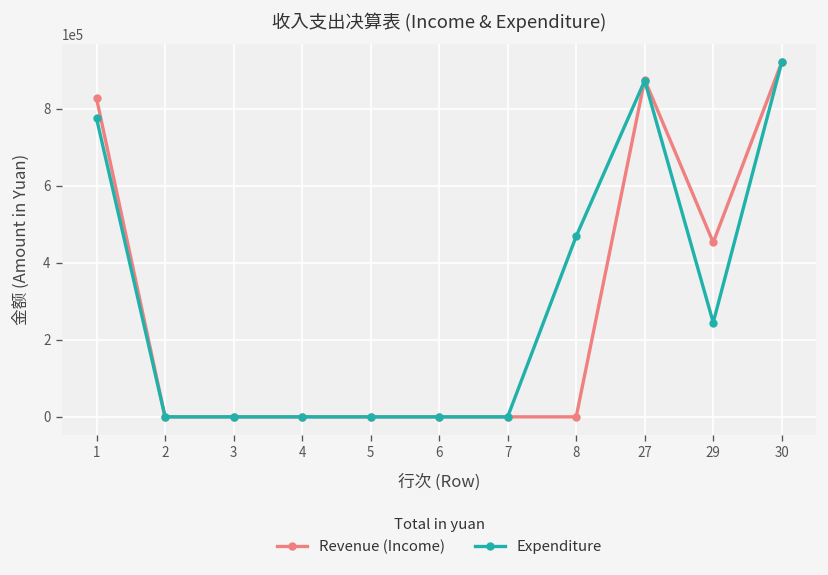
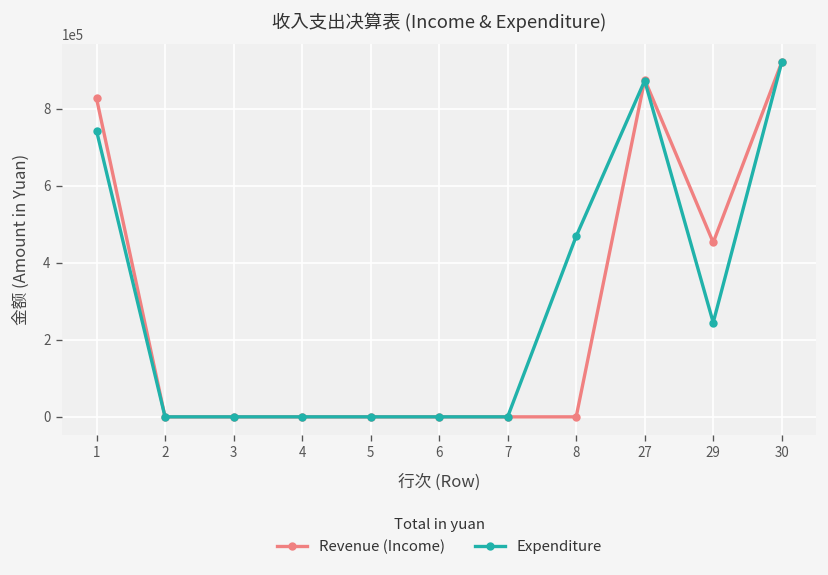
  {
    "Revenue (Income)": {
      "1": 830000,
      "8": 0,
      "29": 450000
    },
    "Expenditure": {
-     "1": 770000,
+     "1": 740000,
      "8": 470000,
      "29": 240000
    }
  }
